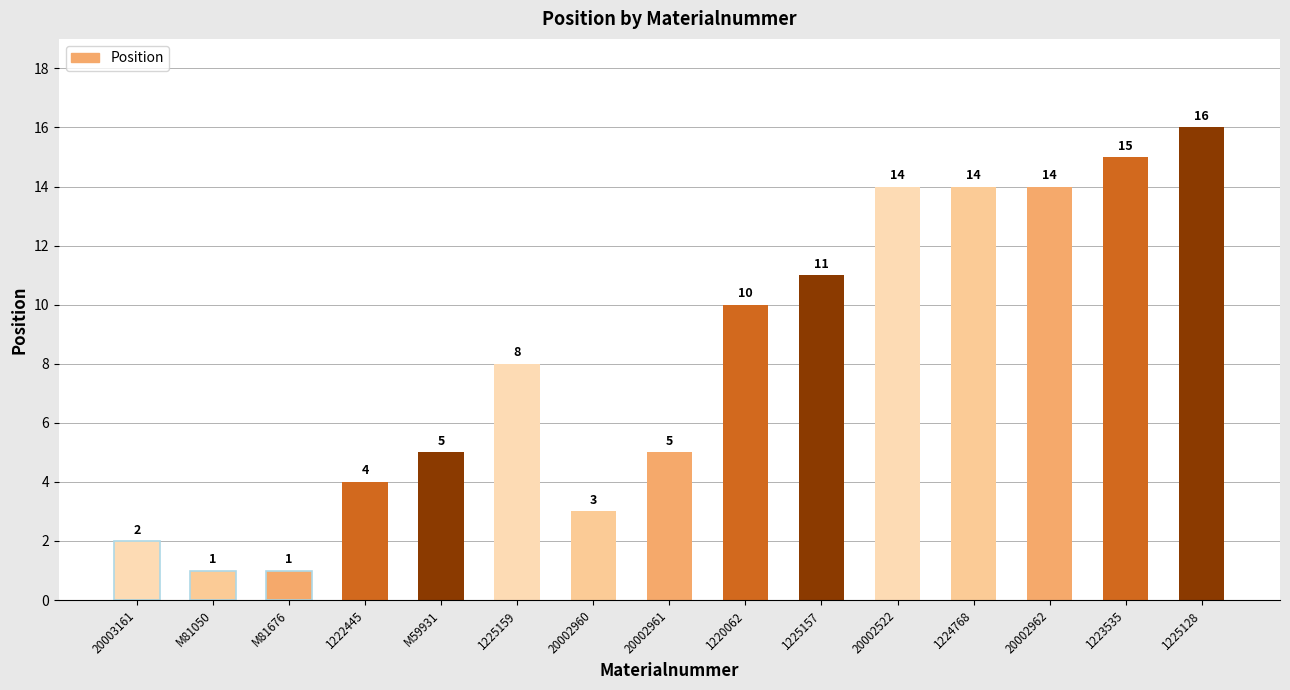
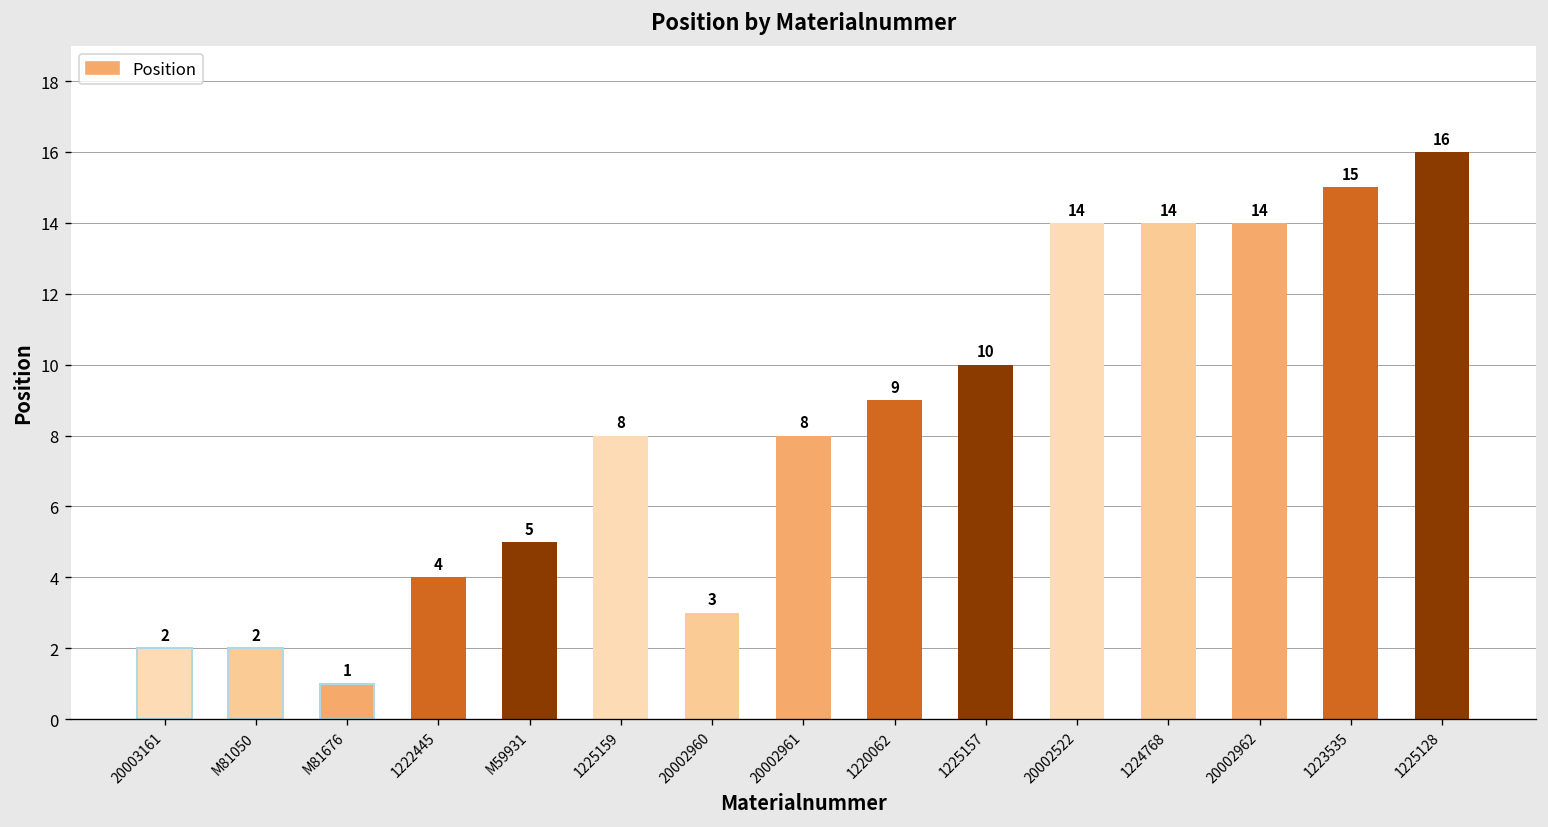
  {
    "20003161": 2,
-   "M81050": 1,
+   "M81050": 2,
    "M81676": 1,
    "1222445": 4,
    "M59931": 5,
    "1225159": 8,
    "20002960": 3,
-   "20002961": 5,
-   "1220062": 10,
-   "1225157": 11,
+   "20002961": 8,
+   "1220062": 9,
+   "1225157": 10,
    "20002522": 14,
    "1224768": 14,
    "20002962": 14,
    "1223535": 15,
    "1225128": 16
  }
